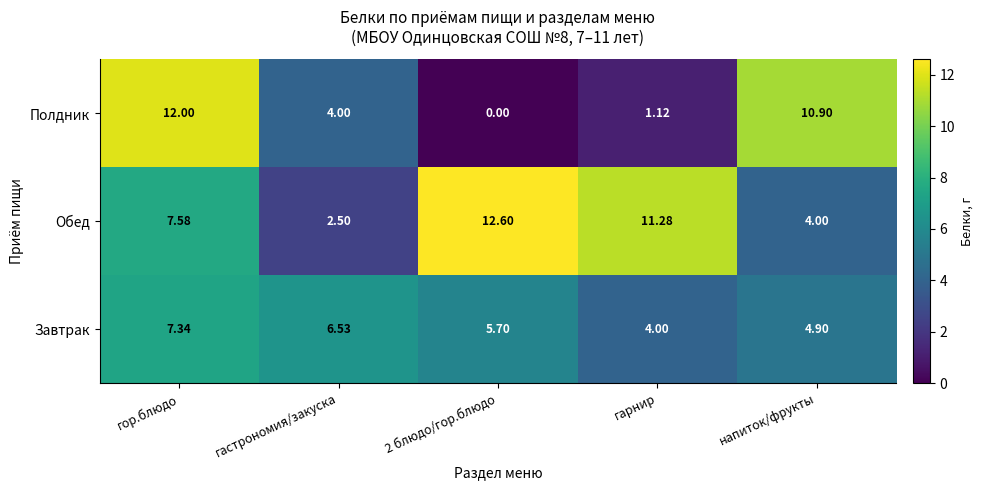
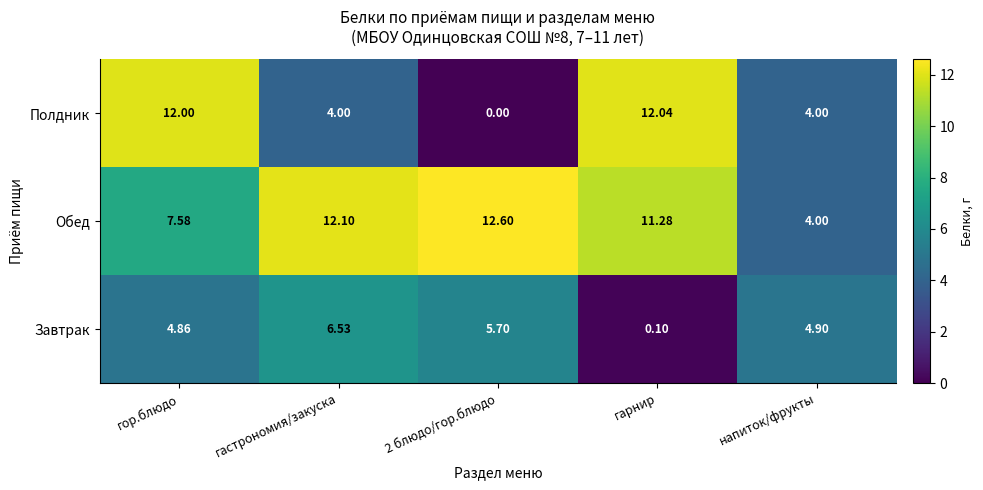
  {
    "Полдник": {
      "гор.блюдо": 12.00,
      "гастрономия/закуска": 4.00,
      "2 блюдо/гор.блюдо": 0.00,
-     "гарнир": 1.12,
-     "напиток/фрукты": 10.90
+     "гарнир": 12.04,
+     "напиток/фрукты": 4.00
    },
    "Обед": {
      "гор.блюдо": 7.58,
-     "гастрономия/закуска": 2.50,
+     "гастрономия/закуска": 12.10,
      "2 блюдо/гор.блюдо": 12.60,
      "гарнир": 11.28,
      "напиток/фрукты": 4.00
    },
    "Завтрак": {
-     "гор.блюдо": 7.34,
+     "гор.блюдо": 4.86,
      "гастрономия/закуска": 6.53,
      "2 блюдо/гор.блюдо": 5.70,
-     "гарнир": 4.00,
+     "гарнир": 0.10,
      "напиток/фрукты": 4.90
    }
  }
